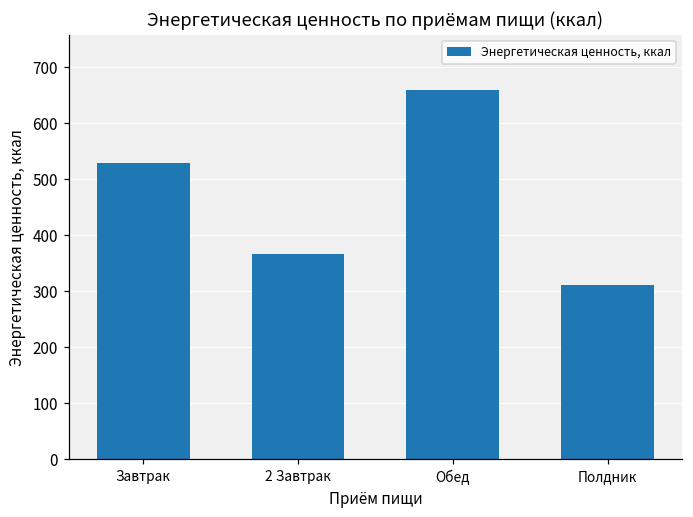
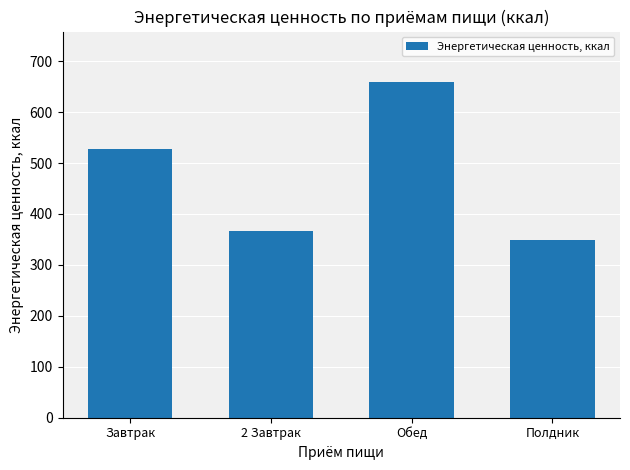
  {
    "Завтрак": 530,
    "2 Завтрак": 370,
    "Обед": 660,
-   "Полдник": 310
+   "Полдник": 350
  }
